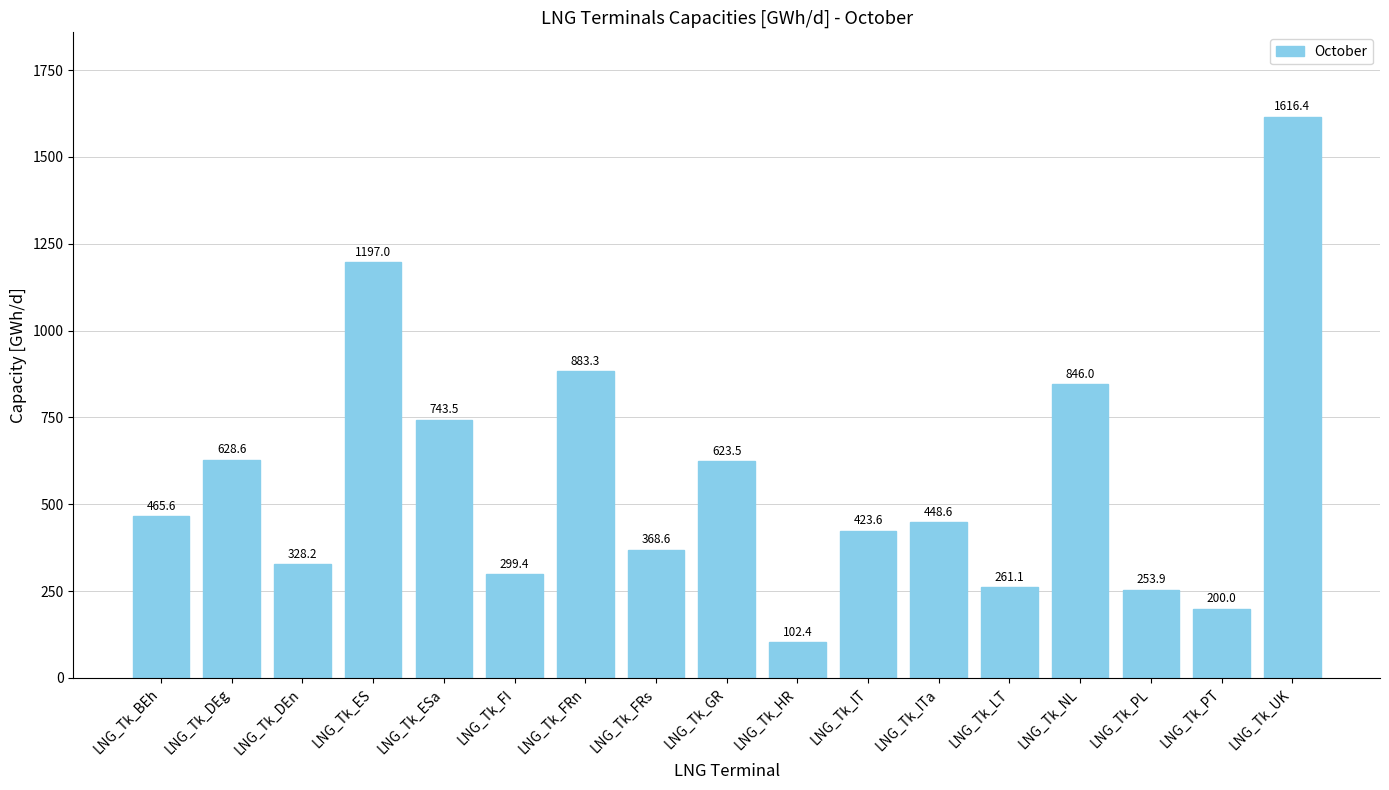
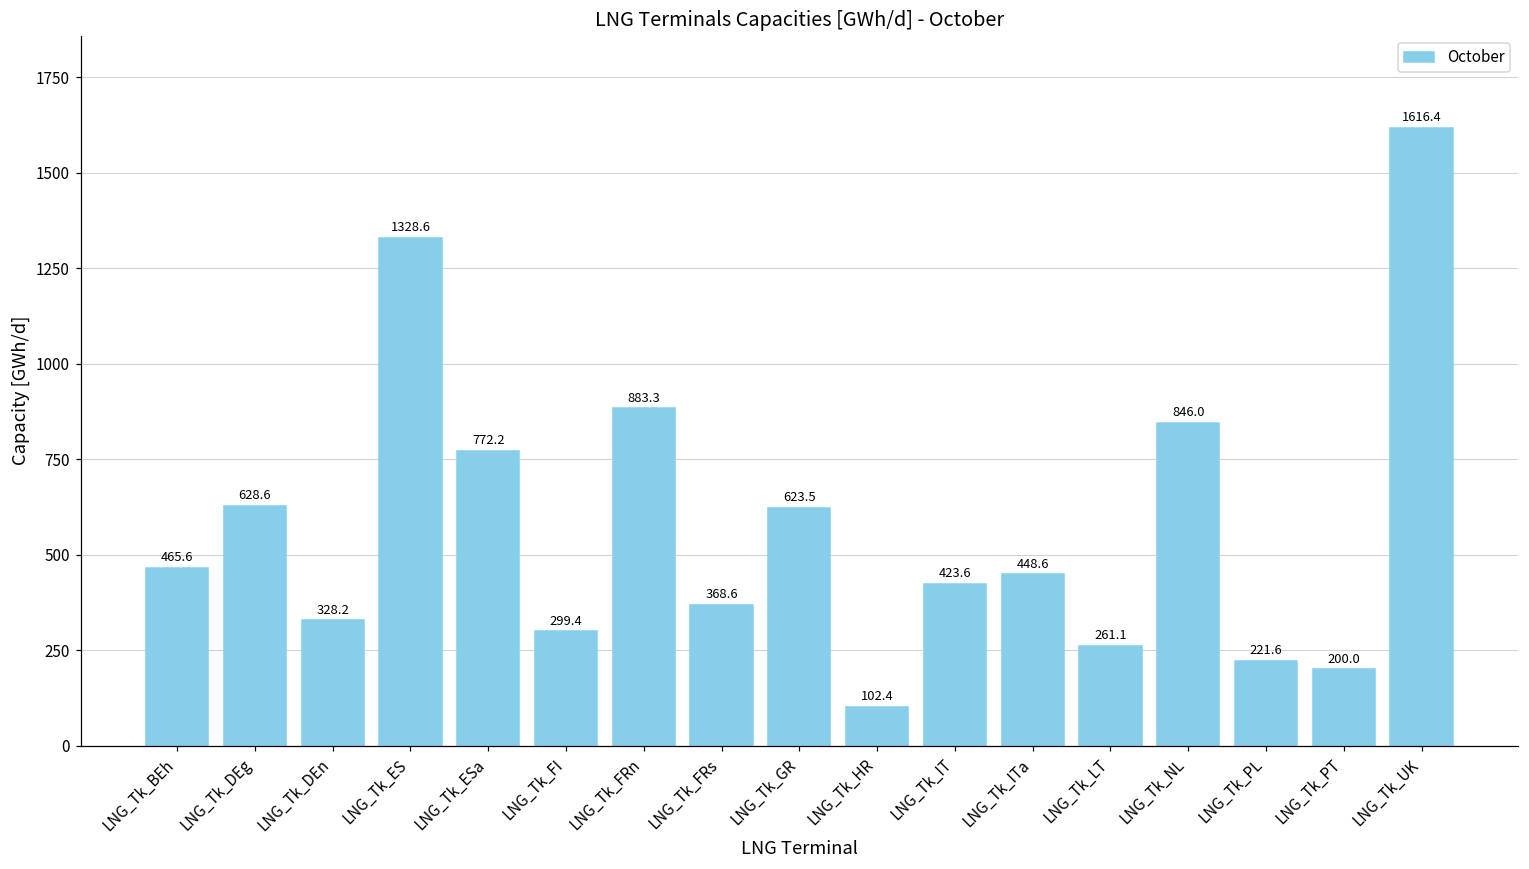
  {
    "LNG_Tk_BEh": 465.6,
    "LNG_Tk_DEg": 628.6,
    "LNG_Tk_DEn": 328.2,
-   "LNG_Tk_ES": 1197.0,
-   "LNG_Tk_ESa": 743.5,
+   "LNG_Tk_ES": 1328.6,
+   "LNG_Tk_ESa": 772.2,
    "LNG_Tk_FI": 299.4,
    "LNG_Tk_FRn": 883.3,
    "LNG_Tk_FRs": 368.6,
    "LNG_Tk_GR": 623.5,
    "LNG_Tk_HR": 102.4,
    "LNG_Tk_IT": 423.6,
    "LNG_Tk_ITa": 448.6,
    "LNG_Tk_LT": 261.1,
    "LNG_Tk_NL": 846.0,
-   "LNG_Tk_PL": 253.9,
+   "LNG_Tk_PL": 221.6,
    "LNG_Tk_PT": 200.0,
    "LNG_Tk_UK": 1616.4
  }
